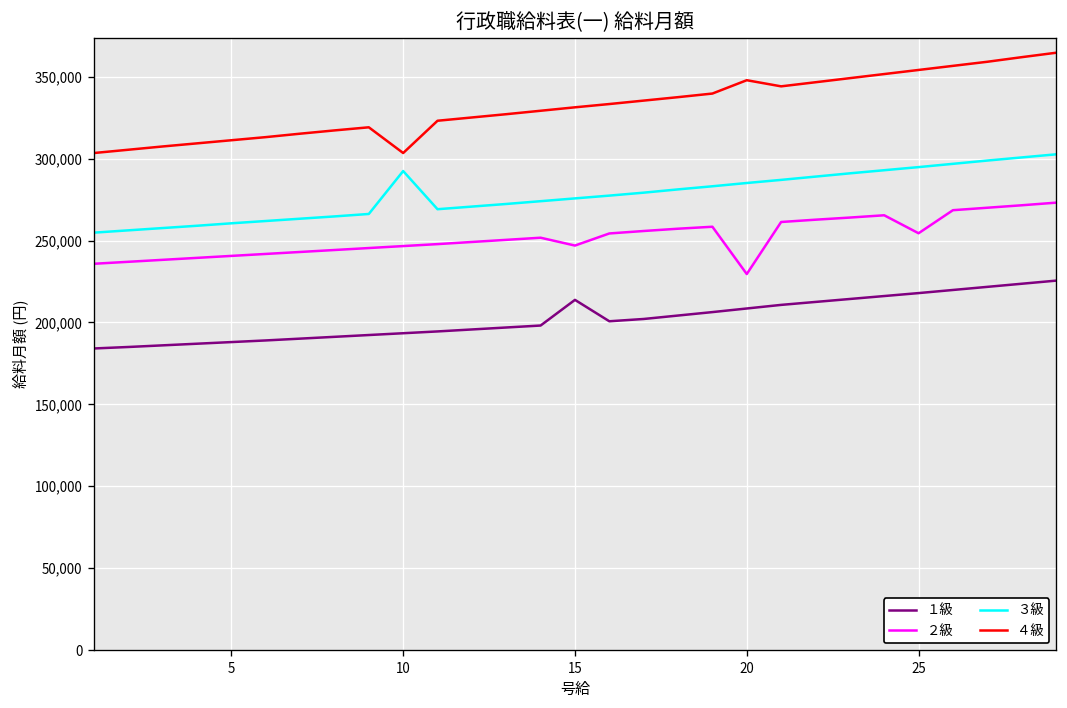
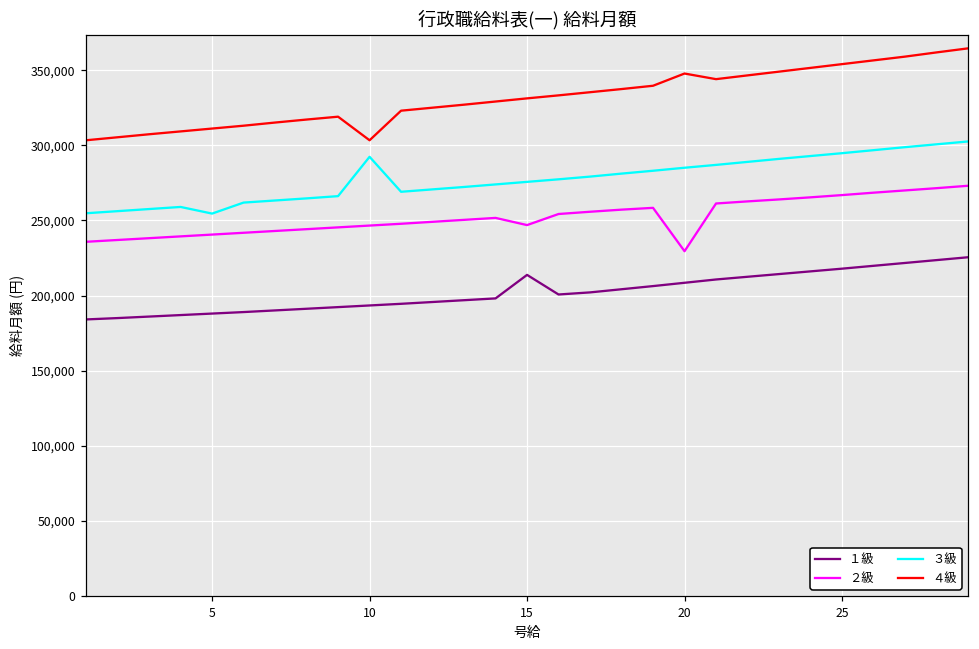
  {
    "１級": {
      "5": "188,000",
      "10": "193,000",
      "15": "214,000",
      "20": "209,000",
      "25": "218,000"
    },
    "２級": {
      "5": "241,000",
      "10": "247,000",
      "15": "247,000",
      "20": "230,000",
-     "25": "254,000"
+     "25": "267,000"
    },
    "３級": {
-     "5": "261,000",
+     "5": "255,000",
      "10": "292,000",
      "15": "276,000",
      "20": "285,000",
      "25": "295,000"
    },
    "４級": {
      "5": "311,000",
      "10": "303,000",
      "15": "331,000",
      "20": "348,000",
      "25": "354,000"
    }
  }
